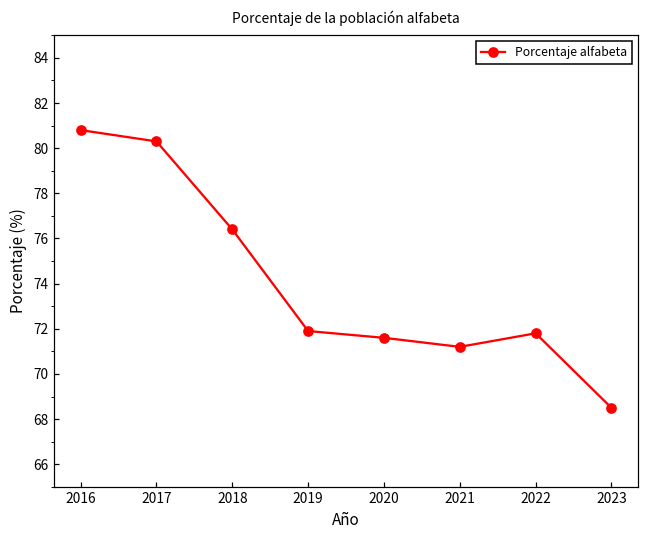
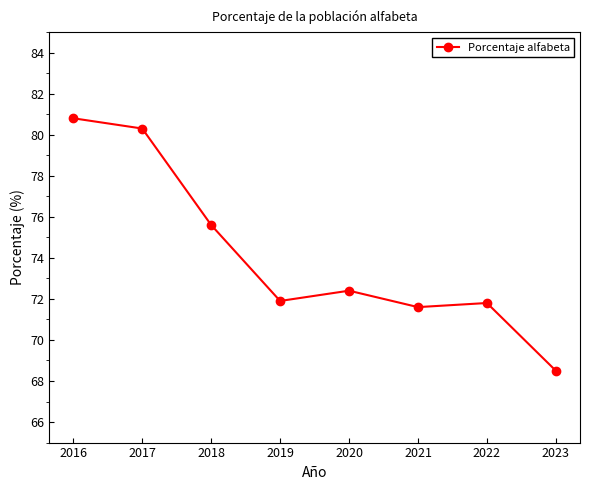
  {
    "2016": 80.8,
    "2017": 80.3,
-   "2018": 76.4,
+   "2018": 75.6,
    "2019": 71.9,
-   "2020": 71.6,
-   "2021": 71.2,
+   "2020": 72.4,
+   "2021": 71.6,
    "2022": 71.8,
    "2023": 68.5
  }
